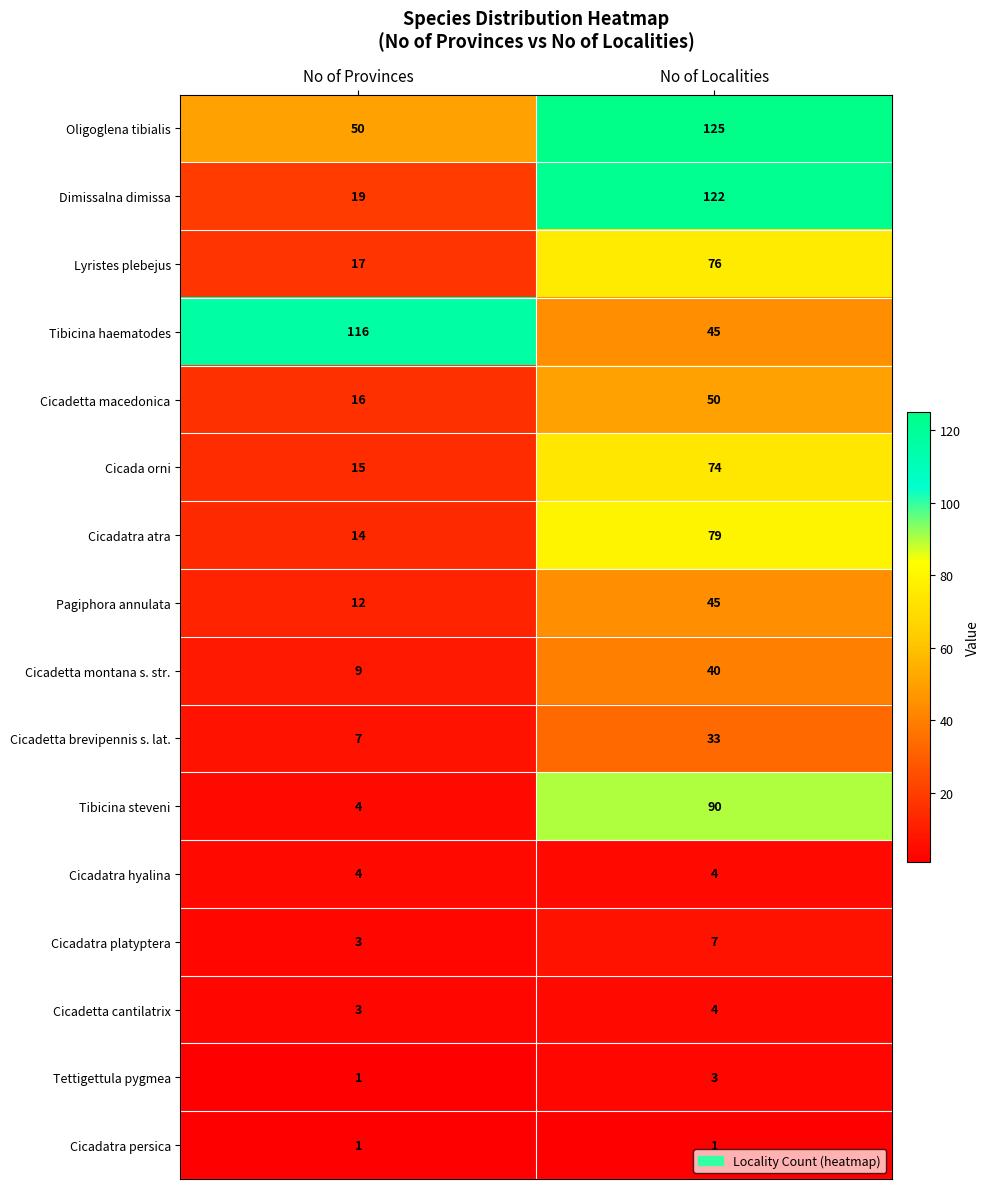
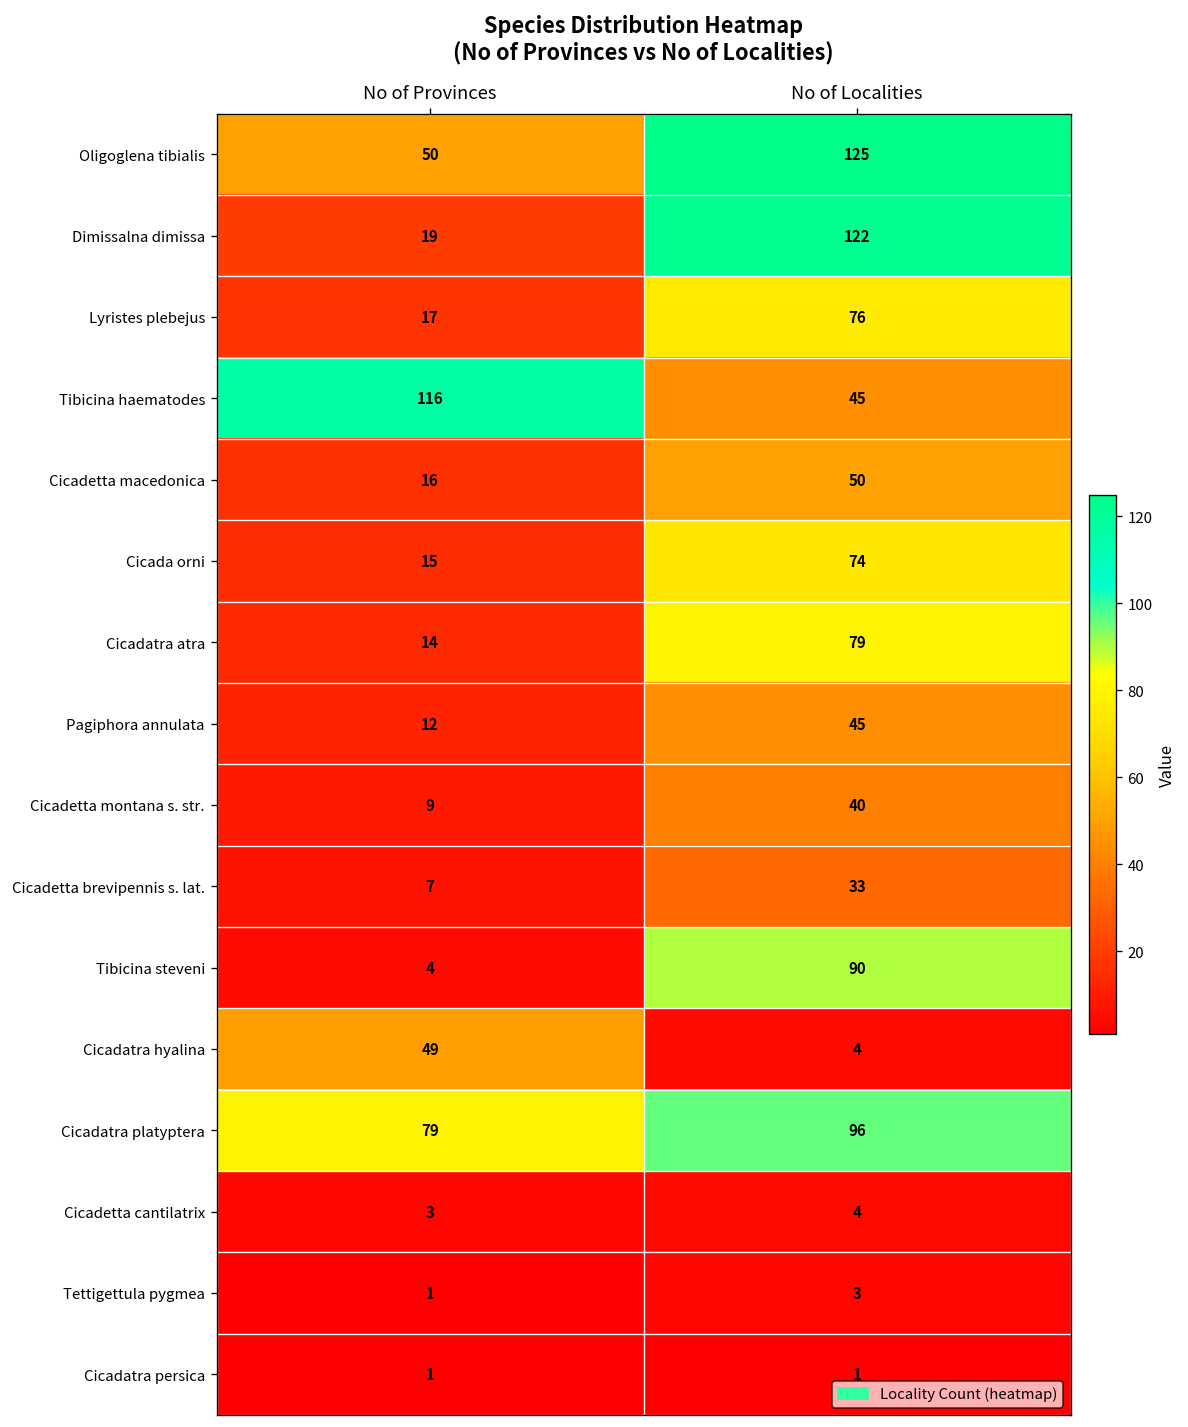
  {
    "Oligoglena tibialis": {
      "No of Provinces": 50,
      "No of Localities": 125
    },
    "Dimissalna dimissa": {
      "No of Provinces": 19,
      "No of Localities": 122
    },
    "Lyristes plebejus": {
      "No of Provinces": 17,
      "No of Localities": 76
    },
    "Tibicina haematodes": {
      "No of Provinces": 116,
      "No of Localities": 45
    },
    "Cicadetta macedonica": {
      "No of Provinces": 16,
      "No of Localities": 50
    },
    "Cicada orni": {
      "No of Provinces": 15,
      "No of Localities": 74
    },
    "Cicadatra atra": {
      "No of Provinces": 14,
      "No of Localities": 79
    },
    "Pagiphora annulata": {
      "No of Provinces": 12,
      "No of Localities": 45
    },
    "Cicadetta montana s. str.": {
      "No of Provinces": 9,
      "No of Localities": 40
    },
    "Cicadetta brevipennis s. lat.": {
      "No of Provinces": 7,
      "No of Localities": 33
    },
    "Tibicina steveni": {
      "No of Provinces": 4,
      "No of Localities": 90
    },
    "Cicadatra hyalina": {
-     "No of Provinces": 4,
+     "No of Provinces": 49,
      "No of Localities": 4
    },
    "Cicadatra platyptera": {
-     "No of Provinces": 3,
-     "No of Localities": 7
+     "No of Provinces": 79,
+     "No of Localities": 96
    },
    "Cicadetta cantilatrix": {
      "No of Provinces": 3,
      "No of Localities": 4
    },
    "Tettigettula pygmea": {
      "No of Provinces": 1,
      "No of Localities": 3
    },
    "Cicadatra persica": {
      "No of Provinces": 1
    }
  }
